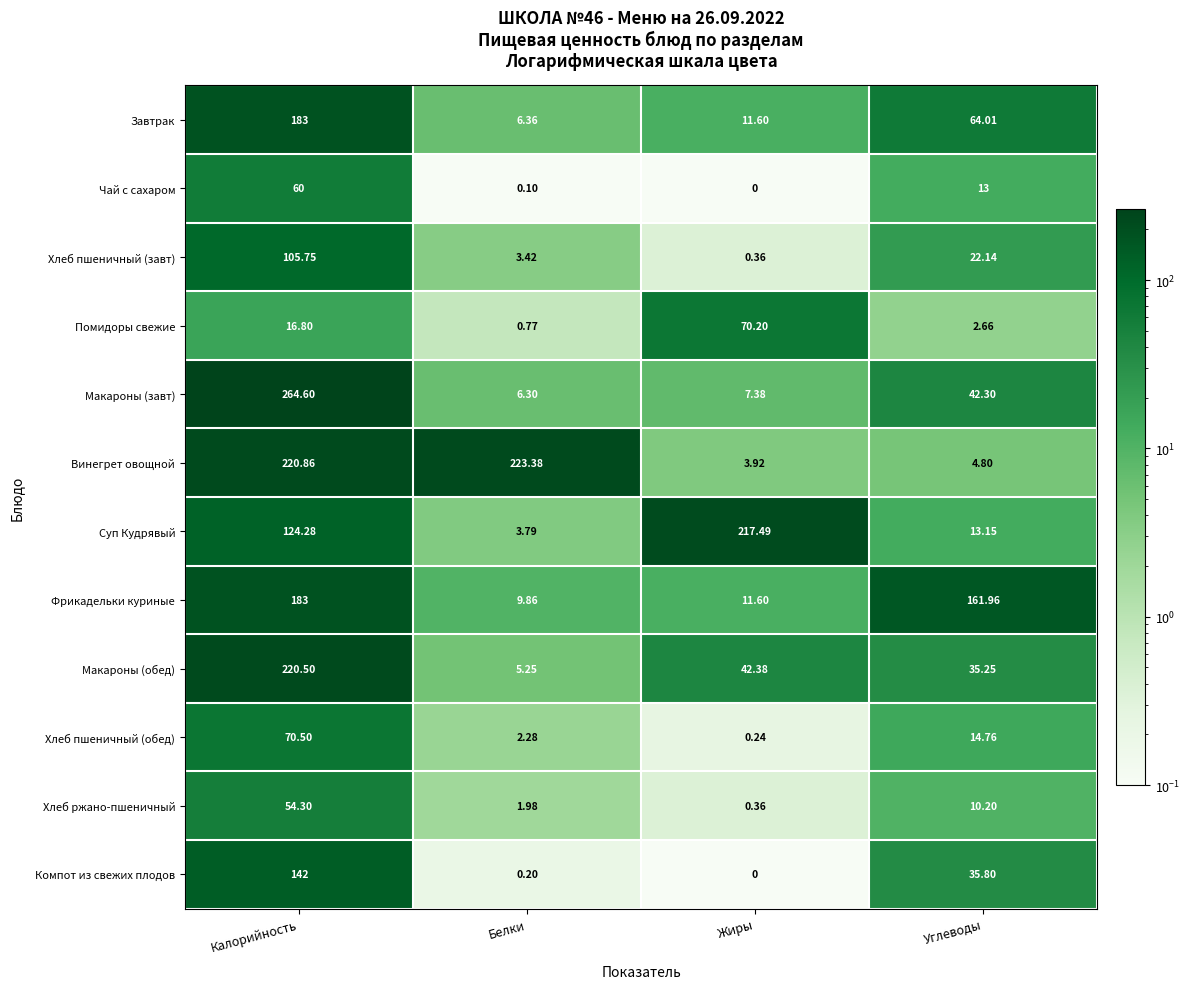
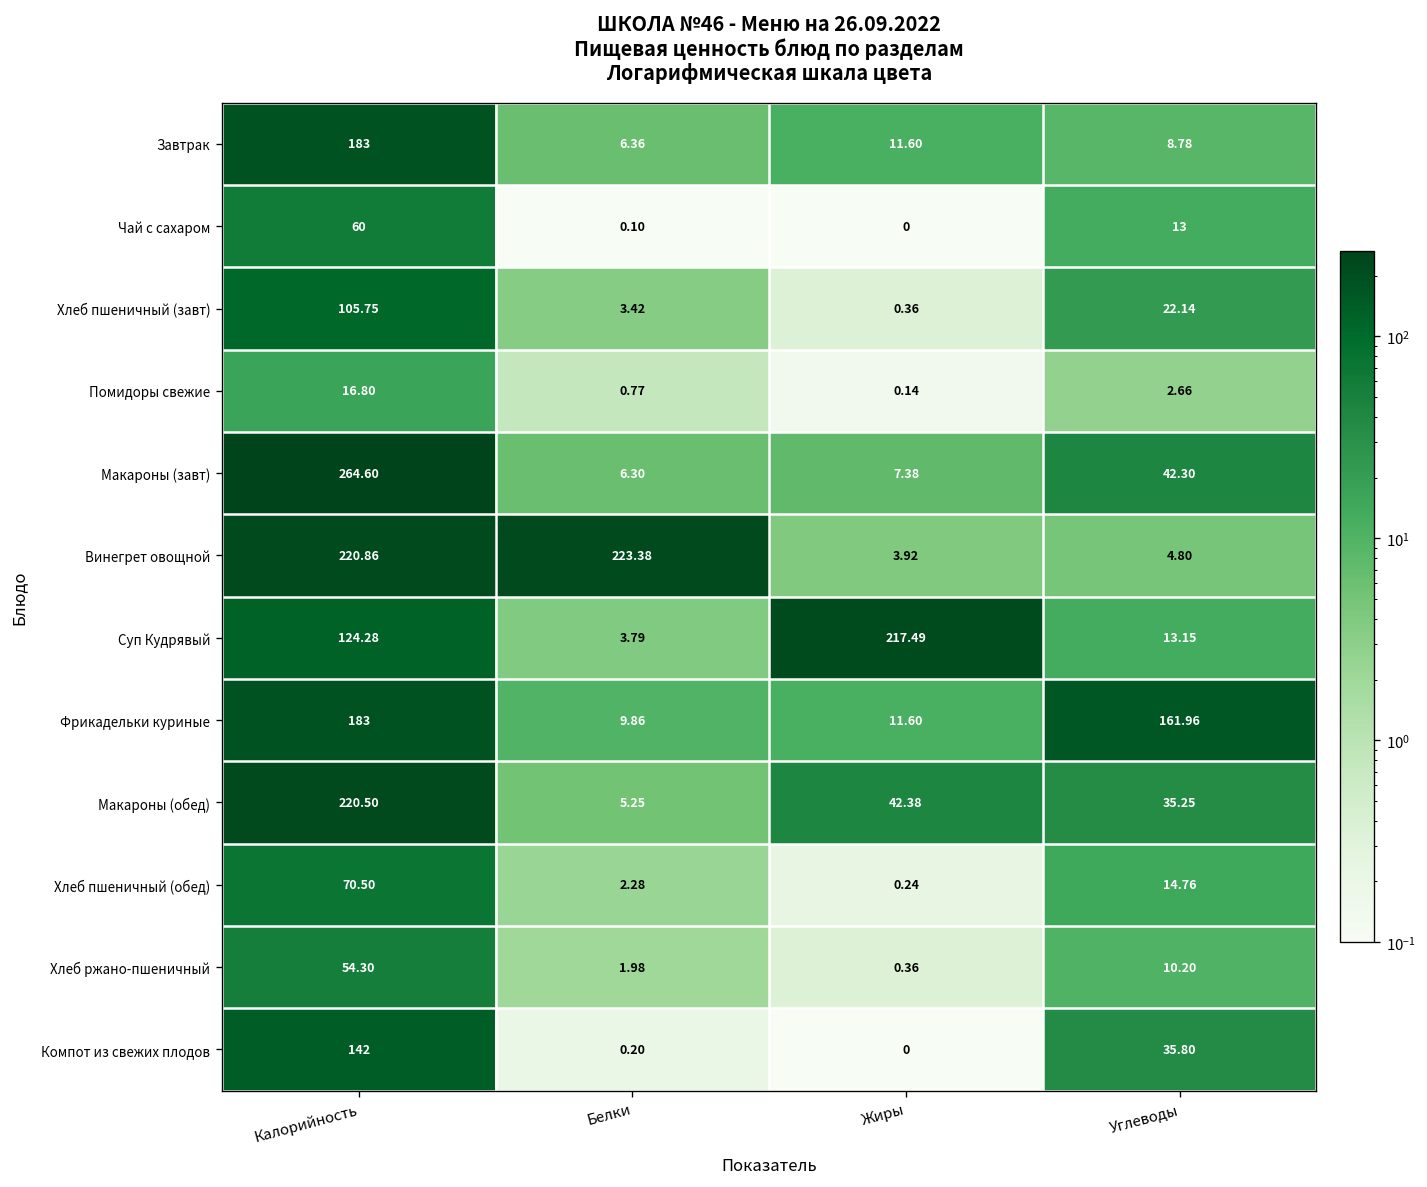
  {
    "Завтрак": {
      "Калорийность": 183,
      "Белки": 6.36,
      "Жиры": 11.60,
-     "Углеводы": 64.01
+     "Углеводы": 8.78
    },
    "Чай с сахаром": {
      "Калорийность": 60,
      "Белки": 0.10,
      "Жиры": 0,
      "Углеводы": 13
    },
    "Хлеб пшеничный (завт)": {
      "Калорийность": 105.75,
      "Белки": 3.42,
      "Жиры": 0.36,
      "Углеводы": 22.14
    },
    "Помидоры свежие": {
      "Калорийность": 16.80,
      "Белки": 0.77,
-     "Жиры": 70.20,
+     "Жиры": 0.14,
      "Углеводы": 2.66
    },
    "Макароны (завт)": {
      "Калорийность": 264.60,
      "Белки": 6.30,
      "Жиры": 7.38,
      "Углеводы": 42.30
    },
    "Винегрет овощной": {
      "Калорийность": 220.86,
      "Белки": 223.38,
      "Жиры": 3.92,
      "Углеводы": 4.80
    },
    "Суп Кудрявый": {
      "Калорийность": 124.28,
      "Белки": 3.79,
      "Жиры": 217.49,
      "Углеводы": 13.15
    },
    "Фрикадельки куриные": {
      "Калорийность": 183,
      "Белки": 9.86,
      "Жиры": 11.60,
      "Углеводы": 161.96
    },
    "Макароны (обед)": {
      "Калорийность": 220.50,
      "Белки": 5.25,
      "Жиры": 42.38,
      "Углеводы": 35.25
    },
    "Хлеб пшеничный (обед)": {
      "Калорийность": 70.50,
      "Белки": 2.28,
      "Жиры": 0.24,
      "Углеводы": 14.76
    },
    "Хлеб ржано-пшеничный": {
      "Калорийность": 54.30,
      "Белки": 1.98,
      "Жиры": 0.36,
      "Углеводы": 10.20
    },
    "Компот из свежих плодов": {
      "Калорийность": 142,
      "Белки": 0.20,
      "Жиры": 0,
      "Углеводы": 35.80
    }
  }
